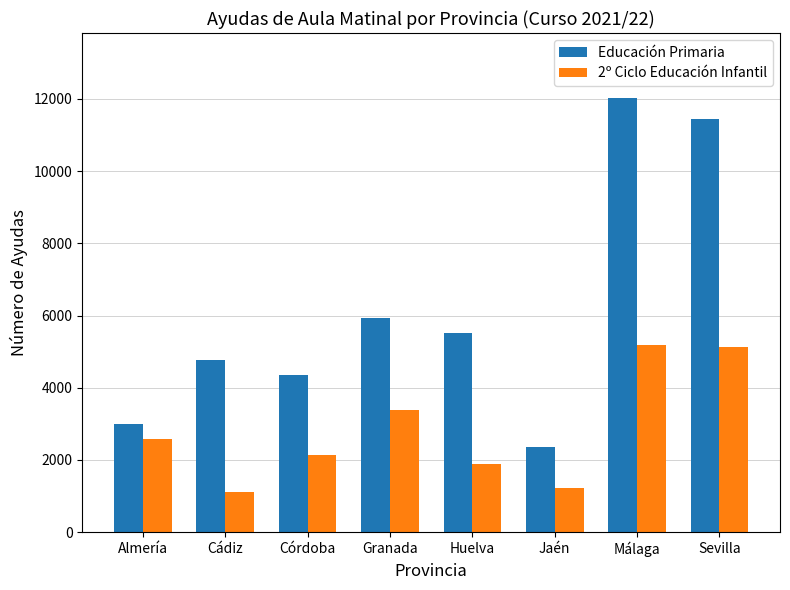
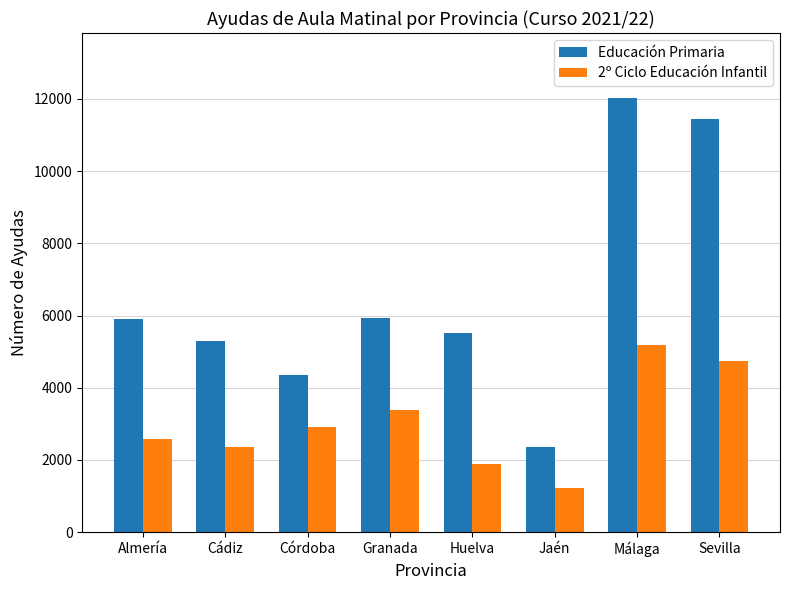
  {
    "Educación Primaria": {
-     "Almería": 3000,
-     "Cádiz": 4800,
+     "Almería": 5900,
+     "Cádiz": 5300,
      "Córdoba": 4300,
      "Granada": 5900,
      "Huelva": 5500,
      "Jaén": 2300,
      "Málaga": 12000,
      "Sevilla": 11500
    },
    "2º Ciclo Educación Infantil": {
      "Almería": 2600,
-     "Cádiz": 1100,
-     "Córdoba": 2100,
+     "Cádiz": 2400,
+     "Córdoba": 2900,
      "Granada": 3400,
      "Huelva": 1900,
      "Jaén": 1200,
      "Málaga": 5200,
-     "Sevilla": 5100
+     "Sevilla": 4800
    }
  }
